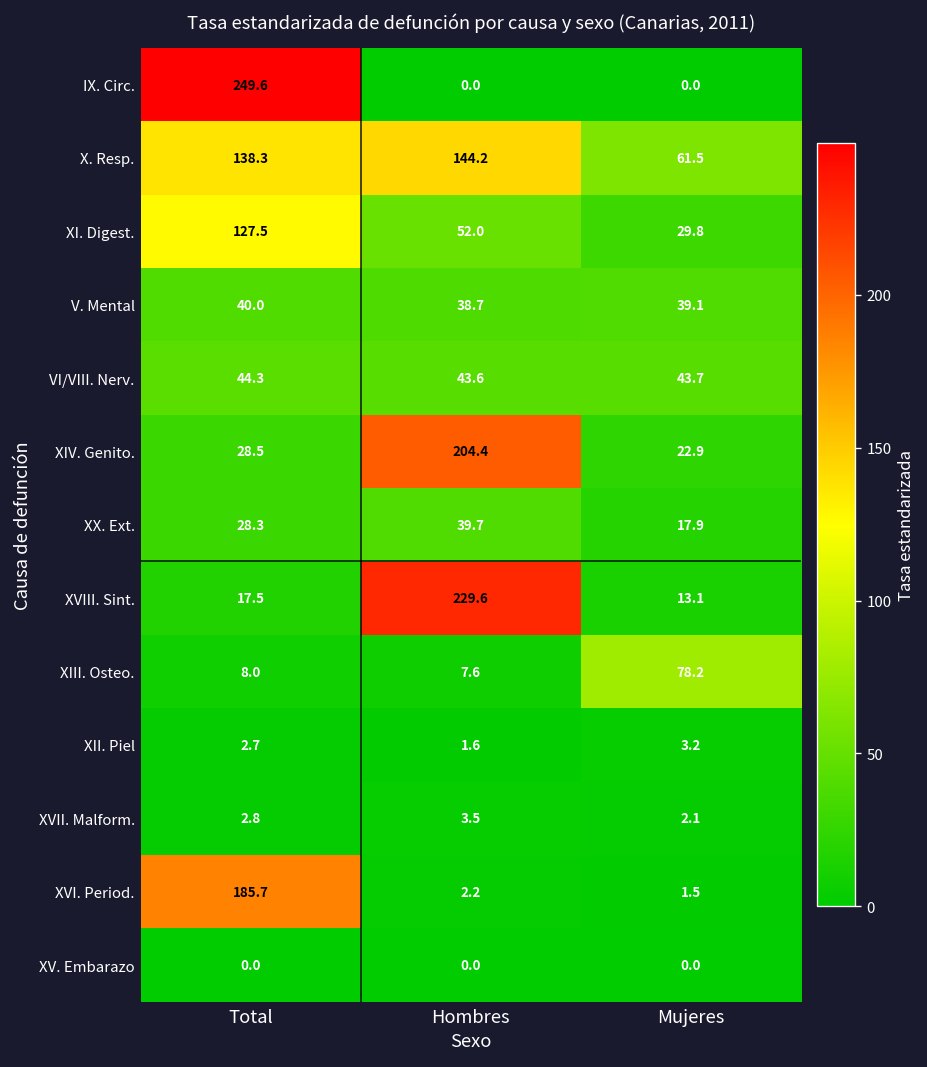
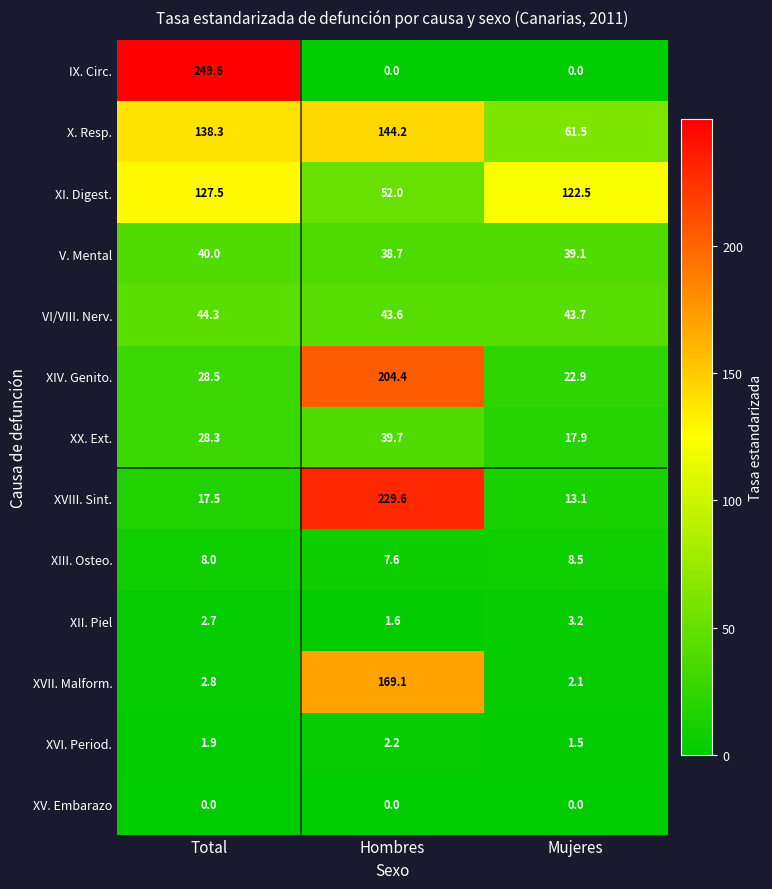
  {
    "IX. Circ.": {
      "Total": 249.6,
      "Hombres": 0.0,
      "Mujeres": 0.0
    },
    "X. Resp.": {
      "Total": 138.3,
      "Hombres": 144.2,
      "Mujeres": 61.5
    },
    "XI. Digest.": {
      "Total": 127.5,
      "Hombres": 52.0,
-     "Mujeres": 29.8
+     "Mujeres": 122.5
    },
    "V. Mental": {
      "Total": 40.0,
      "Hombres": 38.7,
      "Mujeres": 39.1
    },
    "VI/VIII. Nerv.": {
      "Total": 44.3,
      "Hombres": 43.6,
      "Mujeres": 43.7
    },
    "XIV. Genito.": {
      "Total": 28.5,
      "Hombres": 204.4,
      "Mujeres": 22.9
    },
    "XX. Ext.": {
      "Total": 28.3,
      "Hombres": 39.7,
      "Mujeres": 17.9
    },
    "XVIII. Sint.": {
      "Total": 17.5,
      "Hombres": 229.6,
      "Mujeres": 13.1
    },
    "XIII. Osteo.": {
      "Total": 8.0,
      "Hombres": 7.6,
-     "Mujeres": 78.2
+     "Mujeres": 8.5
    },
    "XII. Piel": {
      "Total": 2.7,
      "Hombres": 1.6,
      "Mujeres": 3.2
    },
    "XVII. Malform.": {
      "Total": 2.8,
-     "Hombres": 3.5,
+     "Hombres": 169.1,
      "Mujeres": 2.1
    },
    "XVI. Period.": {
-     "Total": 185.7,
+     "Total": 1.9,
      "Hombres": 2.2,
      "Mujeres": 1.5
    },
    "XV. Embarazo": {
      "Total": 0.0,
      "Hombres": 0.0,
      "Mujeres": 0.0
    }
  }
